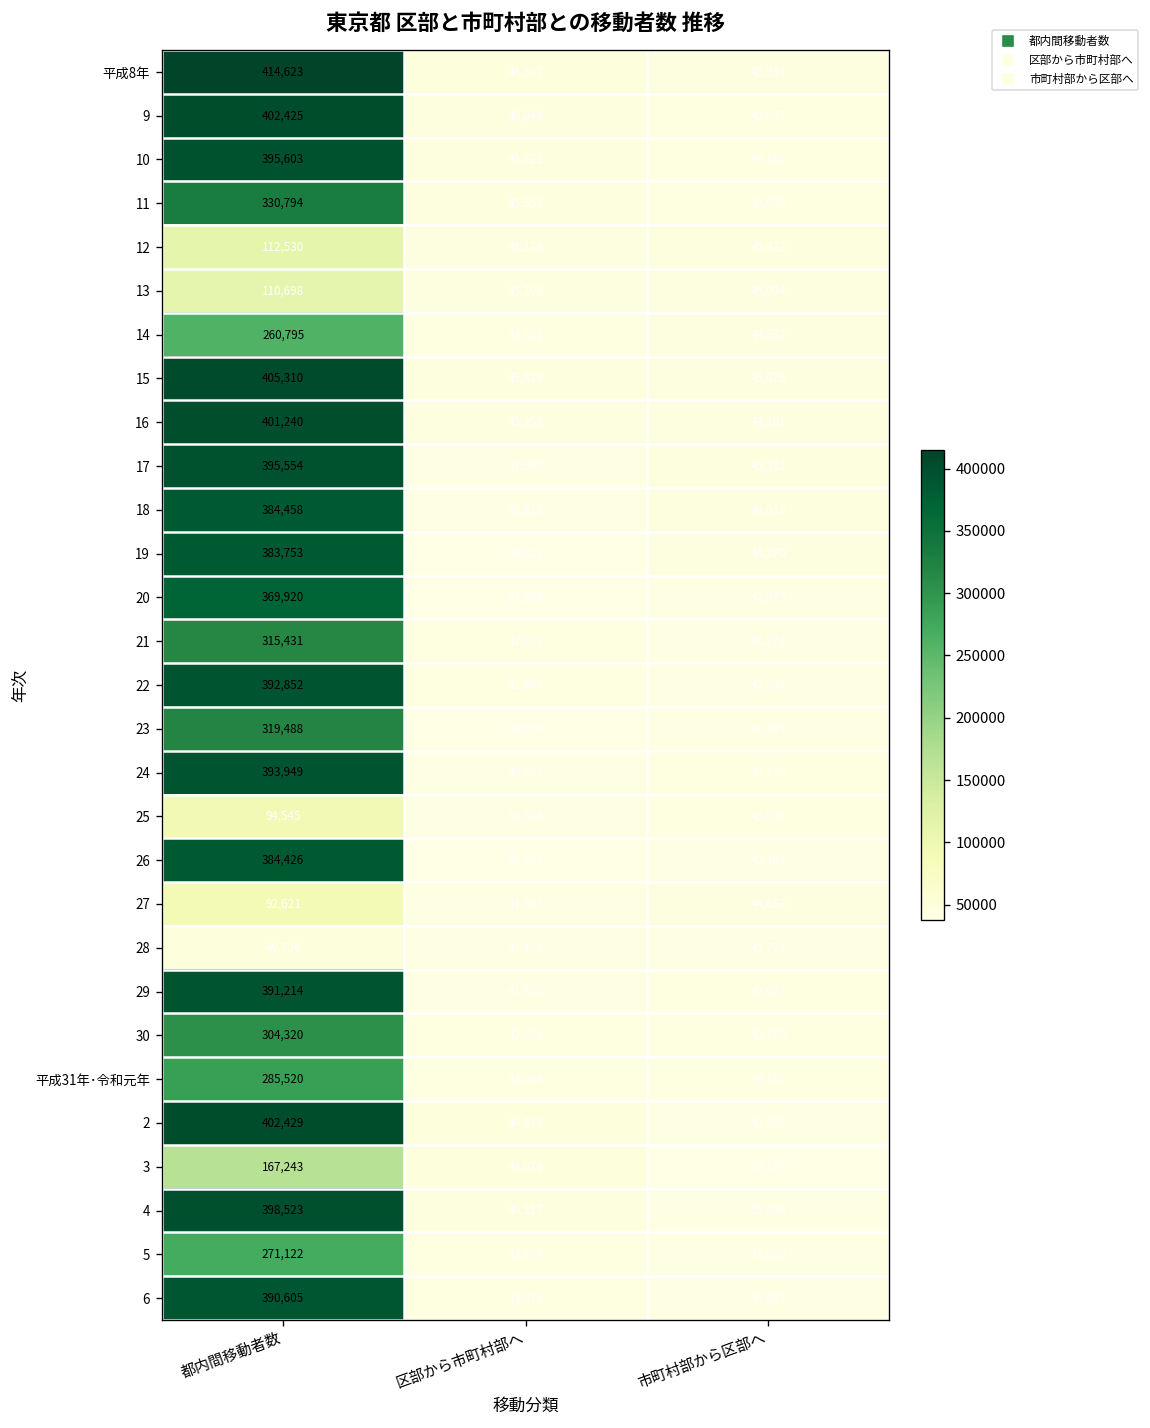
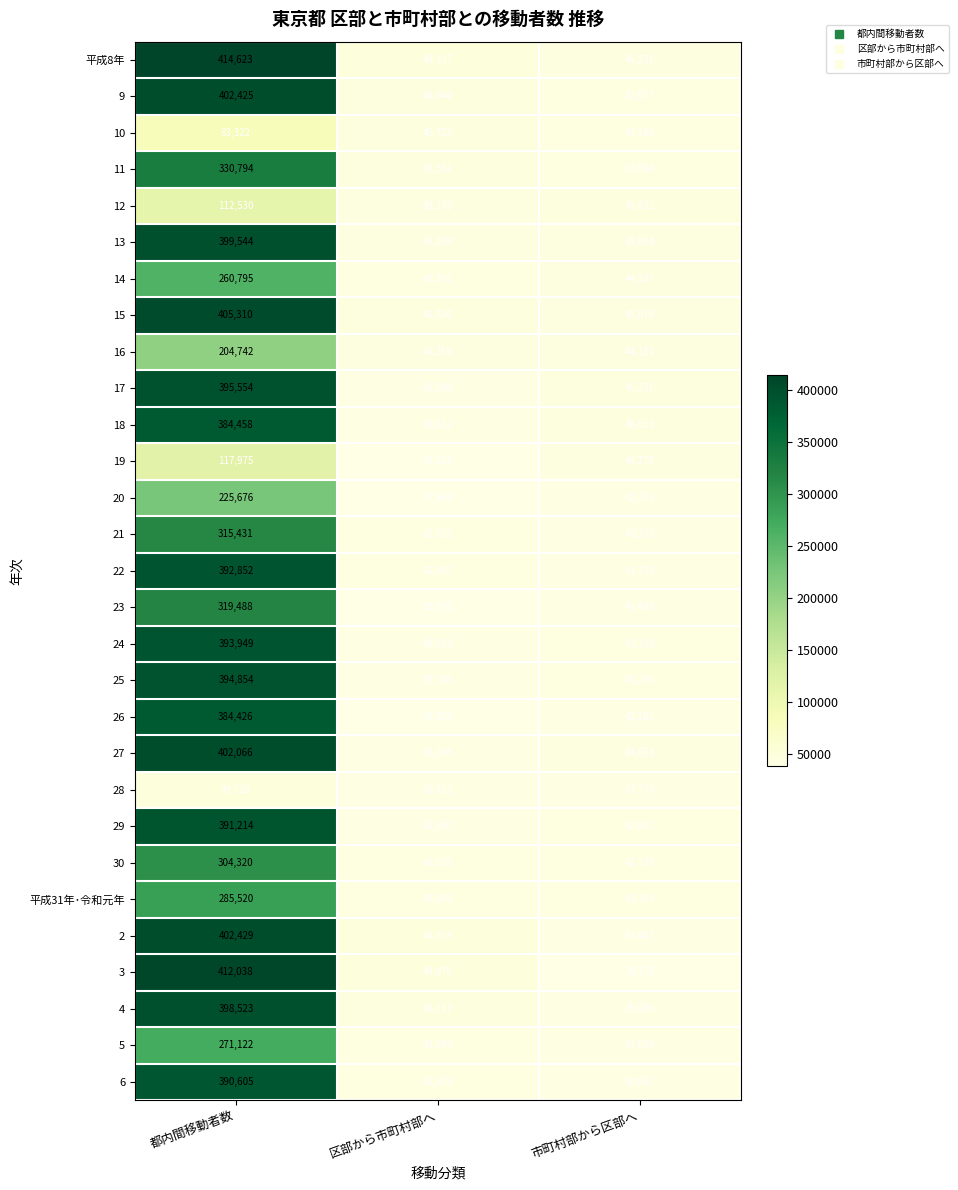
  {
    "平成8年": {
      "都内間移動者数": "414,623"
    },
    "9": {
      "都内間移動者数": "402,425"
    },
    "10": {
-     "都内間移動者数": "395,603"
+     "都内間移動者数": "83,322"
    },
    "11": {
      "都内間移動者数": "330,794"
    },
    "12": {
      "都内間移動者数": "112,530"
    },
    "13": {
-     "都内間移動者数": "110,698"
+     "都内間移動者数": "399,544"
    },
    "14": {
      "都内間移動者数": "260,795"
    },
    "15": {
      "都内間移動者数": "405,310"
    },
    "16": {
-     "都内間移動者数": "401,240"
+     "都内間移動者数": "204,742"
    },
    "17": {
      "都内間移動者数": "395,554"
    },
    "18": {
      "都内間移動者数": "384,458"
    },
    "19": {
-     "都内間移動者数": "383,753"
+     "都内間移動者数": "117,975"
    },
    "20": {
-     "都内間移動者数": "369,920"
+     "都内間移動者数": "225,676"
    },
    "21": {
      "都内間移動者数": "315,431"
    },
    "22": {
      "都内間移動者数": "392,852"
    },
    "23": {
      "都内間移動者数": "319,488"
    },
    "24": {
      "都内間移動者数": "393,949"
    },
    "25": {
-     "都内間移動者数": "94,545"
+     "都内間移動者数": "394,854"
    },
    "26": {
      "都内間移動者数": "384,426"
    },
    "27": {
-     "都内間移動者数": "92,621"
+     "都内間移動者数": "402,066"
    },
    "29": {
      "都内間移動者数": "391,214"
    },
    "30": {
      "都内間移動者数": "304,320"
    },
    "平成31年･令和元年": {
      "都内間移動者数": "285,520"
    },
    "2": {
      "都内間移動者数": "402,429"
    },
    "3": {
-     "都内間移動者数": "167,243"
+     "都内間移動者数": "412,038"
    },
    "4": {
      "都内間移動者数": "398,523"
    },
    "5": {
      "都内間移動者数": "271,122"
    },
    "6": {
      "都内間移動者数": "390,605"
    }
  }
